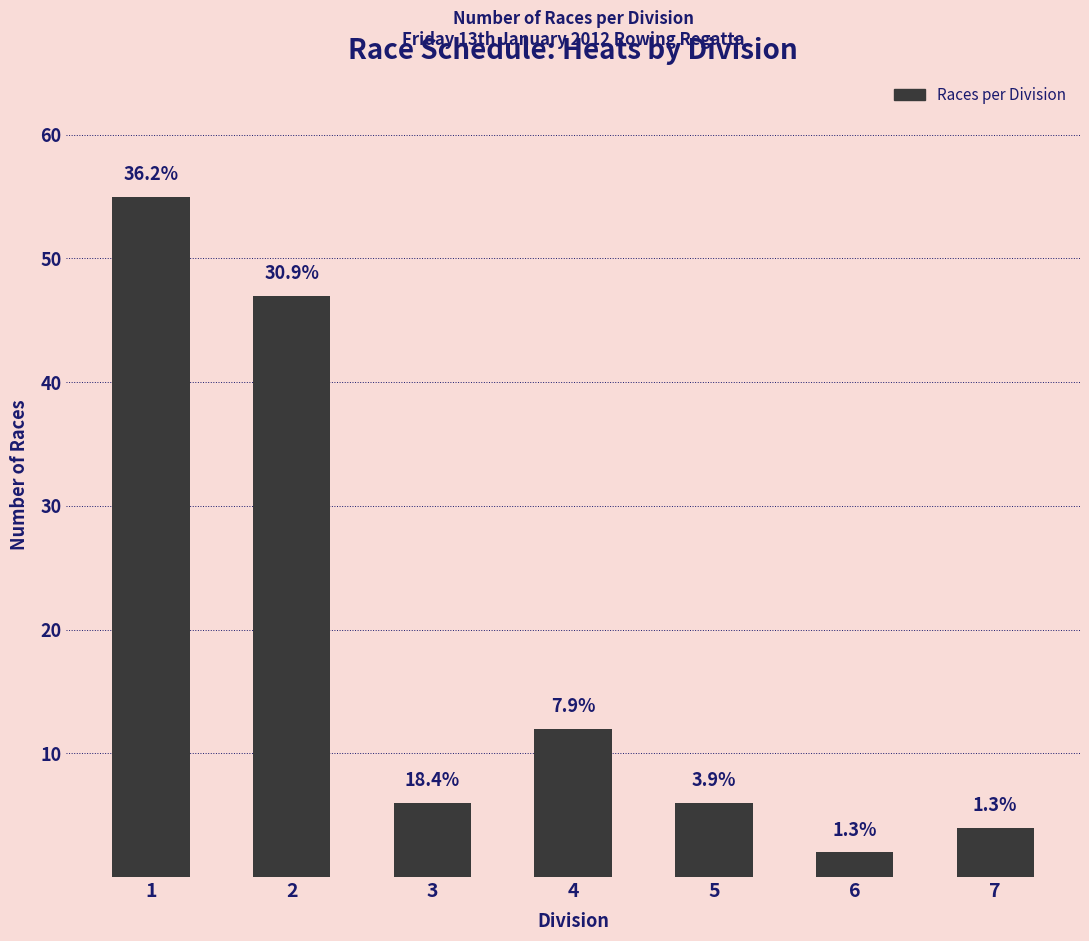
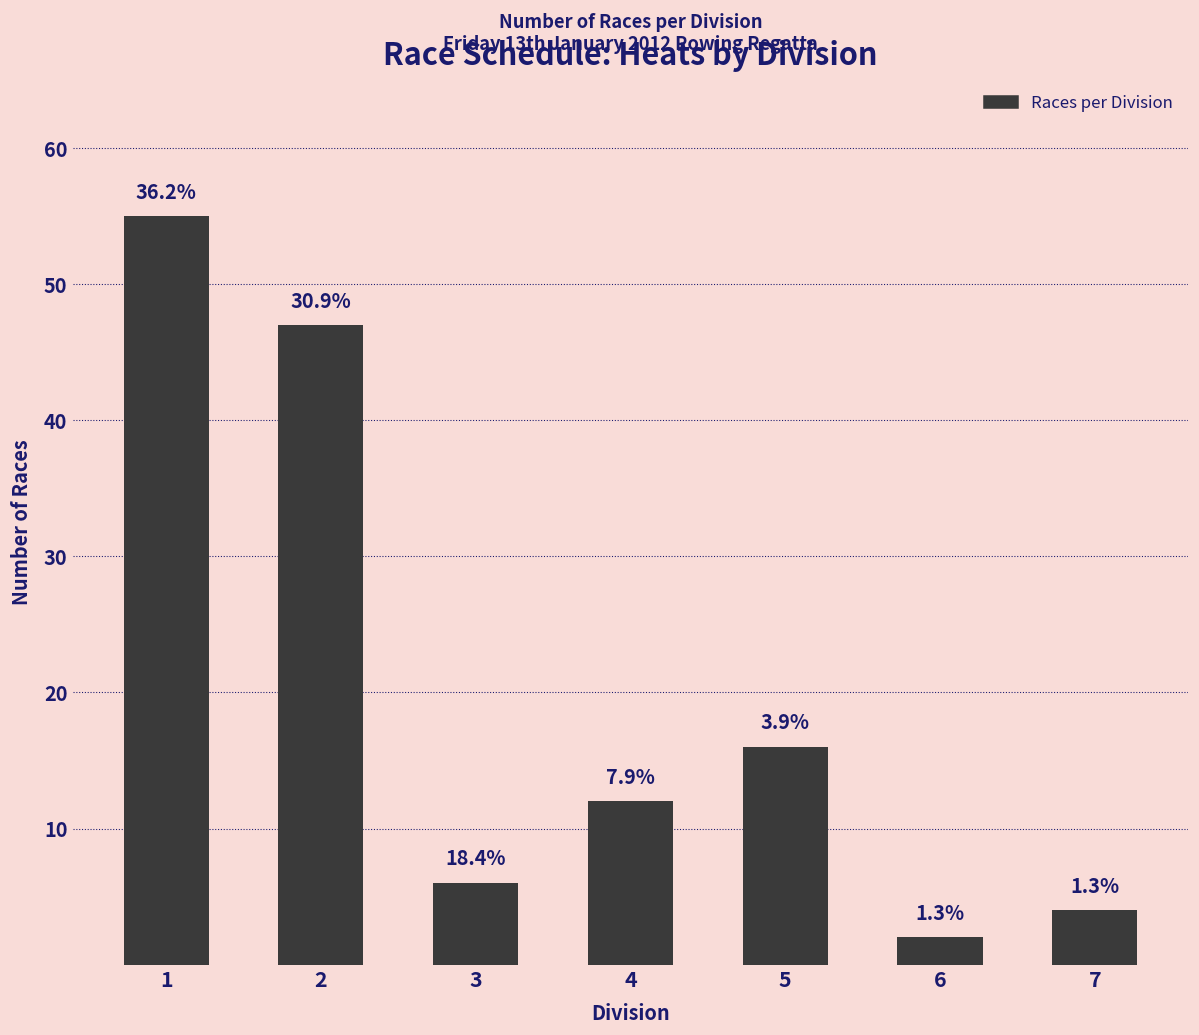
  {
-   "5": 6
+   "5": 16
  }
